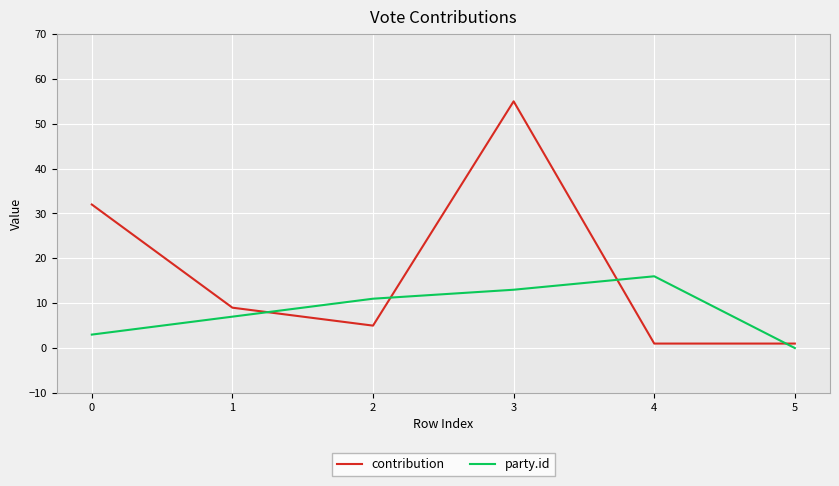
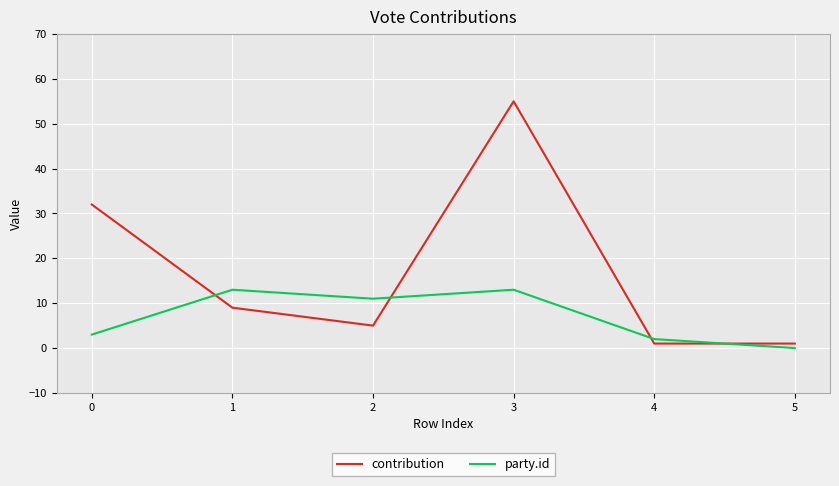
  {
    "contribution": {
      "0": 32,
      "1": 9,
      "2": 5,
      "3": 55,
      "4": 1,
      "5": 1
    },
    "party.id": {
      "0": 3,
-     "1": 7,
+     "1": 13,
      "2": 11,
      "3": 13,
-     "4": 16,
+     "4": 2,
      "5": 0
    }
  }
